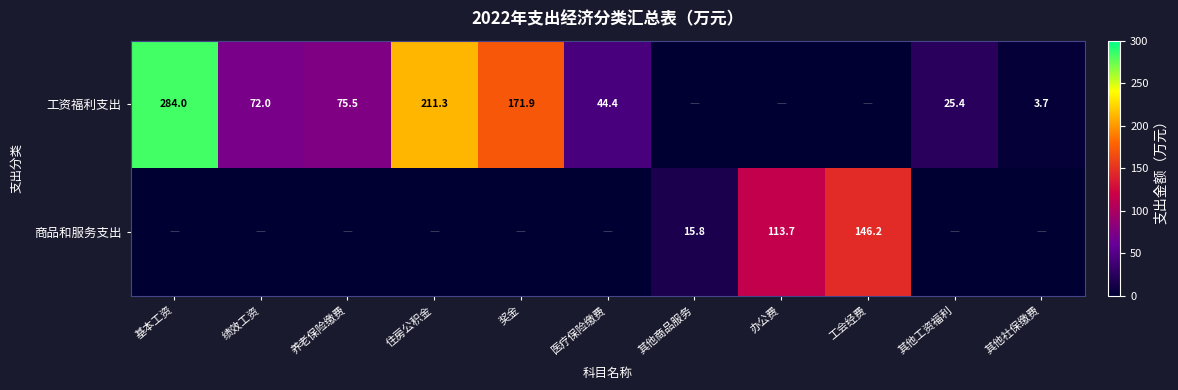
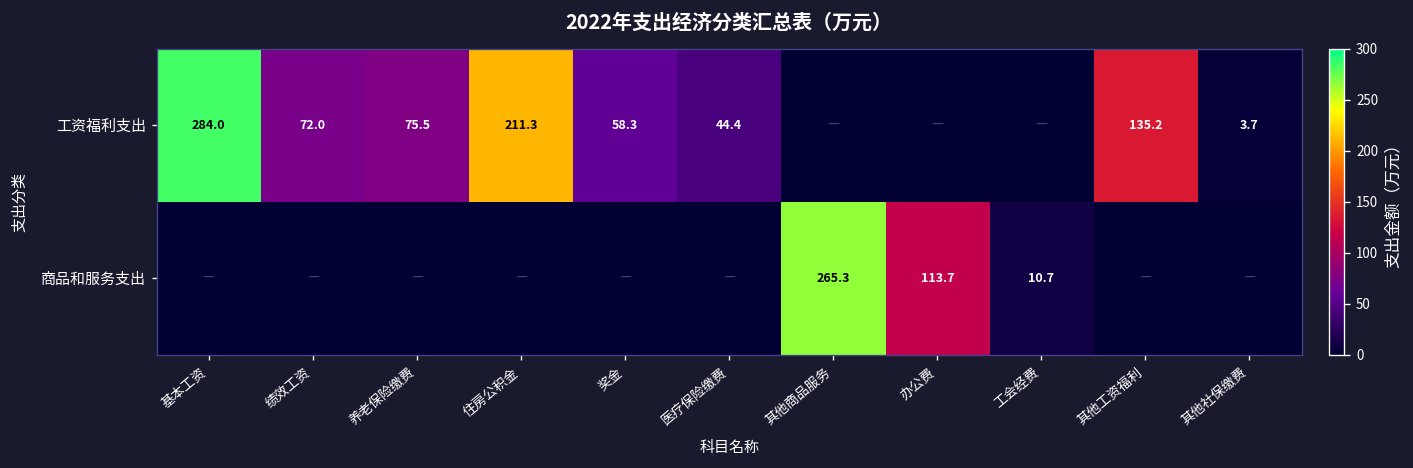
  {
    "工资福利支出": {
      "基本工资": 284.0,
      "绩效工资": 72.0,
      "养老保险缴费": 75.5,
      "住房公积金": 211.3,
-     "奖金": 171.9,
+     "奖金": 58.3,
      "医疗保险缴费": 44.4,
-     "其他工资福利": 25.4,
+     "其他工资福利": 135.2,
      "其他社保缴费": 3.7
    },
    "商品和服务支出": {
-     "其他商品服务": 15.8,
+     "其他商品服务": 265.3,
      "办公费": 113.7,
-     "工会经费": 146.2
+     "工会经费": 10.7
    }
  }
